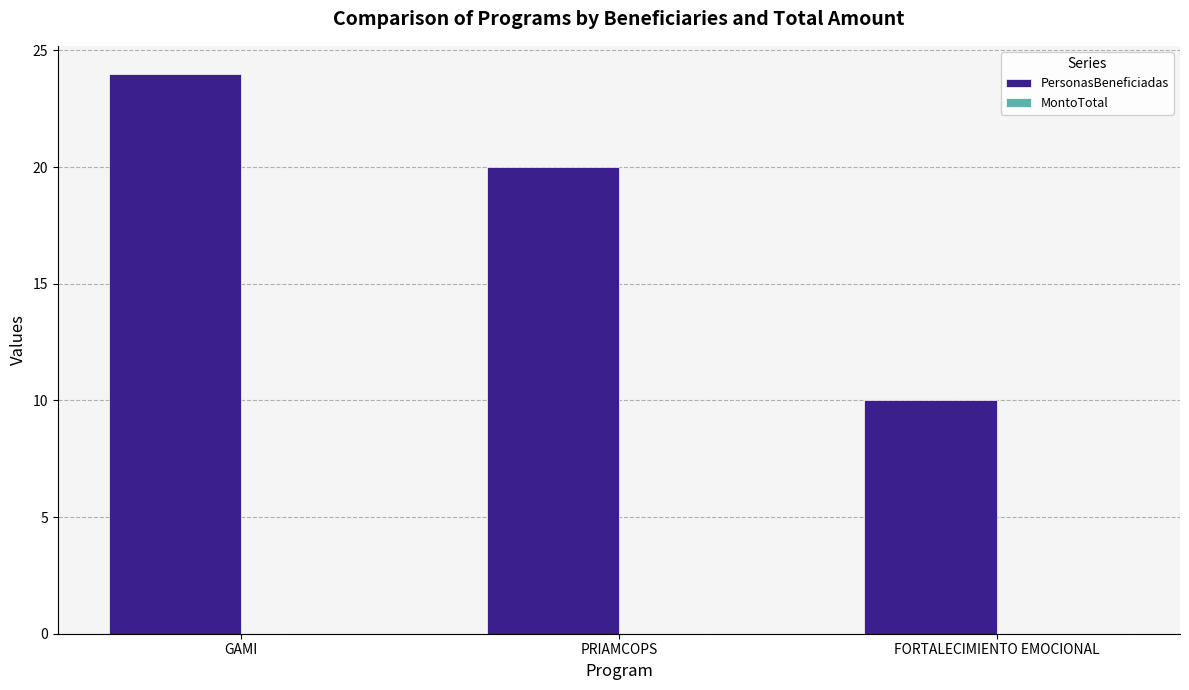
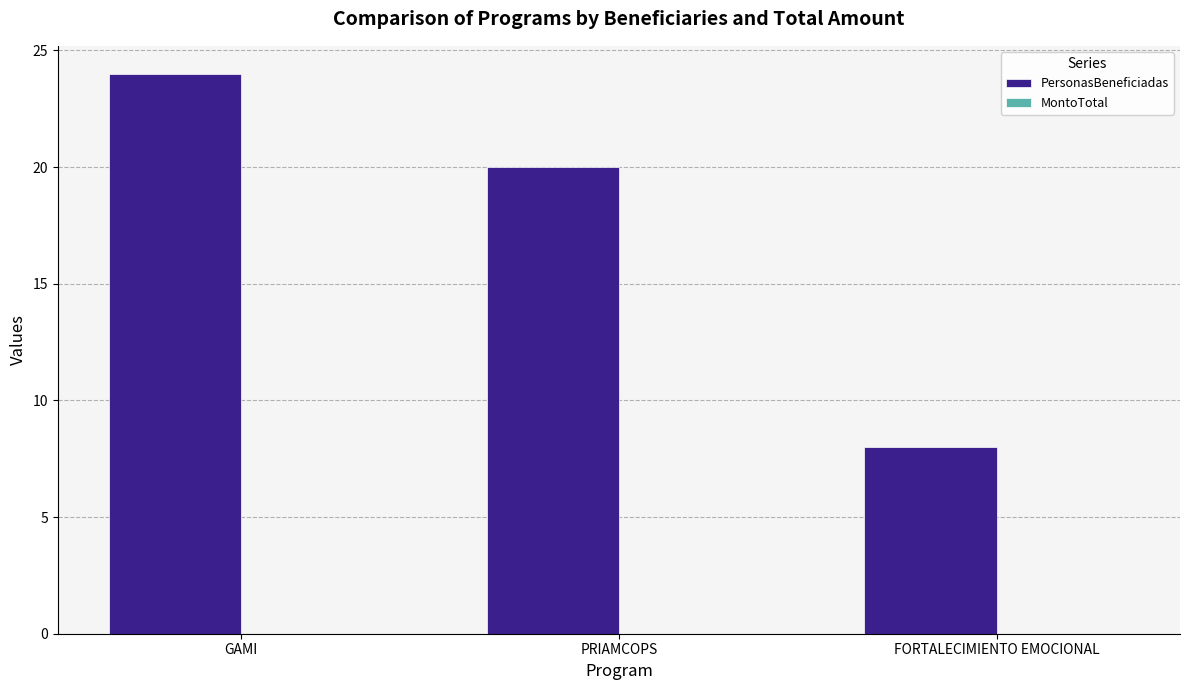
  {
    "PersonasBeneficiadas": {
      "GAMI": 24,
      "PRIAMCOPS": 20,
-     "FORTALECIMIENTO EMOCIONAL": 10
+     "FORTALECIMIENTO EMOCIONAL": 8
    },
    "MontoTotal": {
      "GAMI": 0,
      "PRIAMCOPS": 0,
      "FORTALECIMIENTO EMOCIONAL": 0
    }
  }
